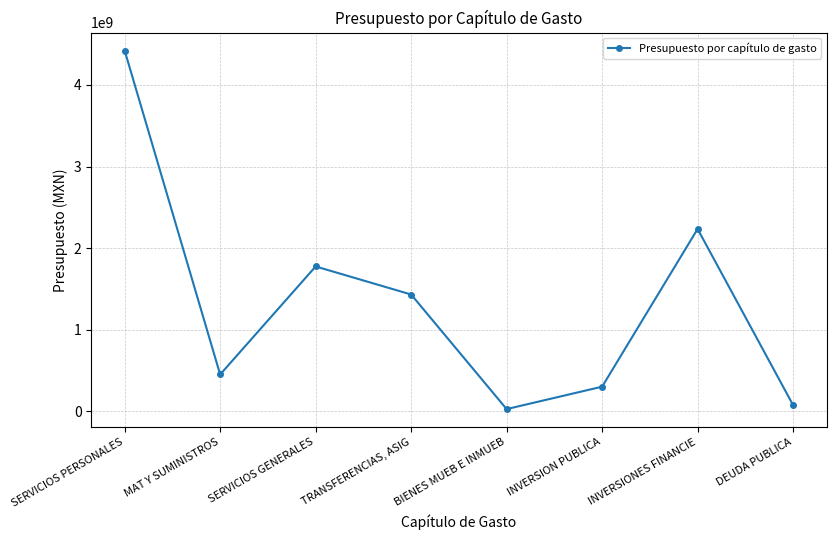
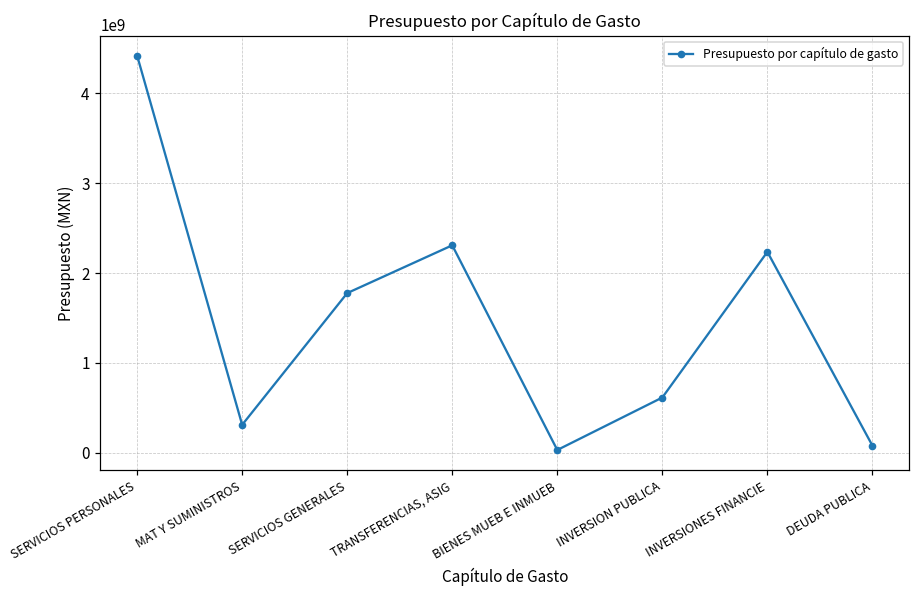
  {
    "SERVICIOS PERSONALES": 4400000000,
-   "MAT Y SUMINISTROS": 500000000,
+   "MAT Y SUMINISTROS": 300000000,
    "SERVICIOS GENERALES": 1800000000,
-   "TRANSFERENCIAS, ASIG": 1400000000,
+   "TRANSFERENCIAS, ASIG": 2300000000,
    "BIENES MUEB E INMUEB": 0,
-   "INVERSION PUBLICA": 300000000,
+   "INVERSION PUBLICA": 600000000,
    "INVERSIONES FINANCIE": 2200000000,
    "DEUDA PUBLICA": 100000000
  }
